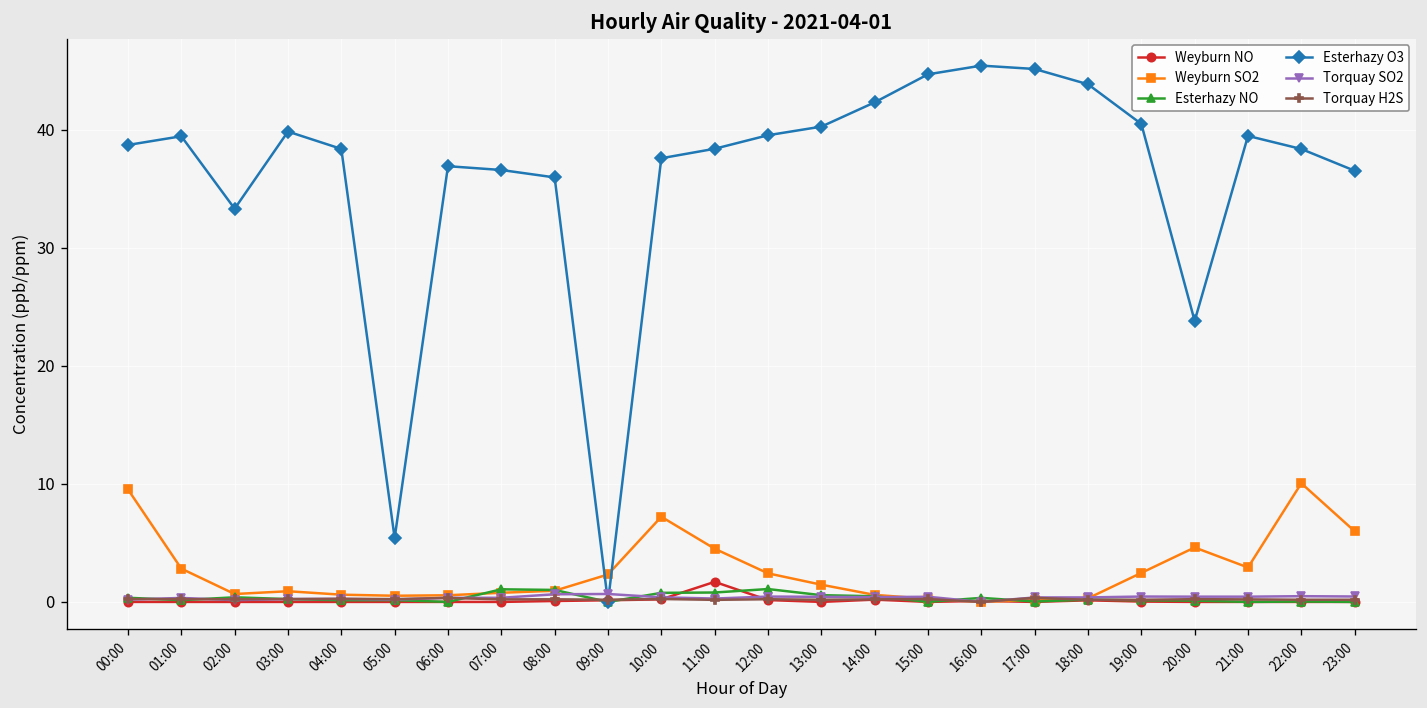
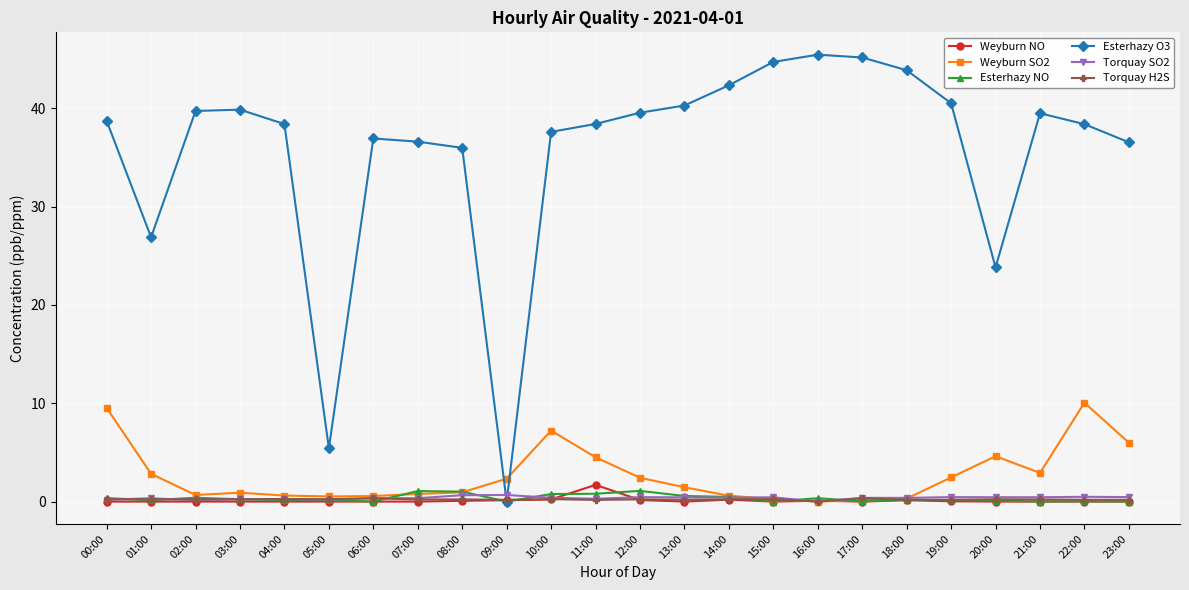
  {
    "Weyburn NO": {
      "11:00": 2
    },
    "Weyburn SO2": {
      "00:00": 10,
      "01:00": 3,
      "02:00": 1,
      "03:00": 1,
      "04:00": 1,
      "05:00": 1,
      "07:00": 1,
      "09:00": 2,
      "10:00": 7,
      "11:00": 5,
      "12:00": 2,
      "13:00": 1,
      "19:00": 2,
      "20:00": 5,
      "21:00": 3,
      "22:00": 10,
      "23:00": 6
    },
    "Esterhazy NO": {
      "07:00": 1,
      "10:00": 1,
      "11:00": 1,
      "12:00": 1,
      "16:00": 0
    },
    "Esterhazy O3": {
      "00:00": 39,
-     "01:00": 39,
-     "02:00": 33,
+     "01:00": 27,
+     "02:00": 40,
      "03:00": 40,
      "04:00": 38,
      "05:00": 5,
      "06:00": 37,
      "07:00": 37,
      "08:00": 36,
      "10:00": 38,
      "11:00": 38,
      "12:00": 40,
      "13:00": 40,
      "14:00": 42,
      "15:00": 45,
      "16:00": 45,
      "17:00": 45,
      "18:00": 44,
      "19:00": 41,
      "20:00": 24,
      "21:00": 39,
      "22:00": 38,
      "23:00": 37
    },
    "Torquay SO2": {
      "08:00": 1,
      "09:00": 1,
      "19:00": 0,
      "22:00": 0,
      "23:00": 0
    }
  }
